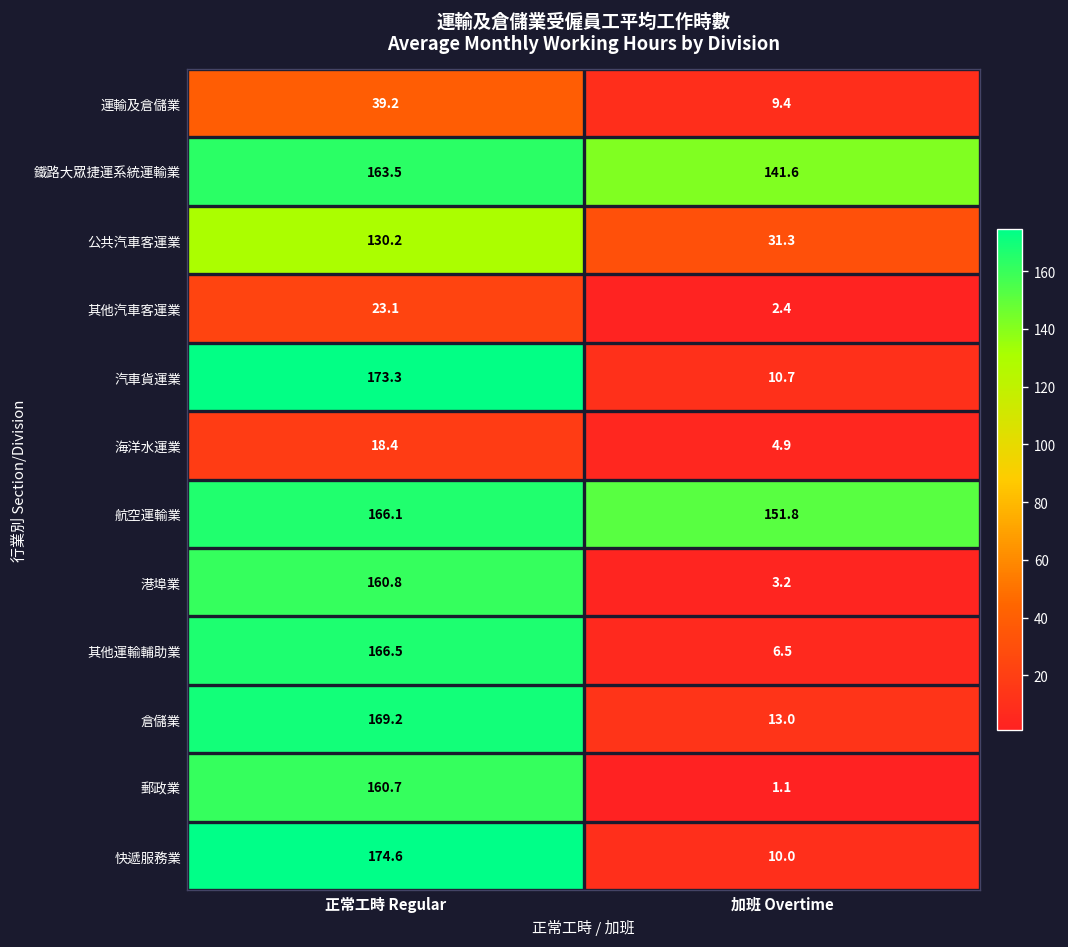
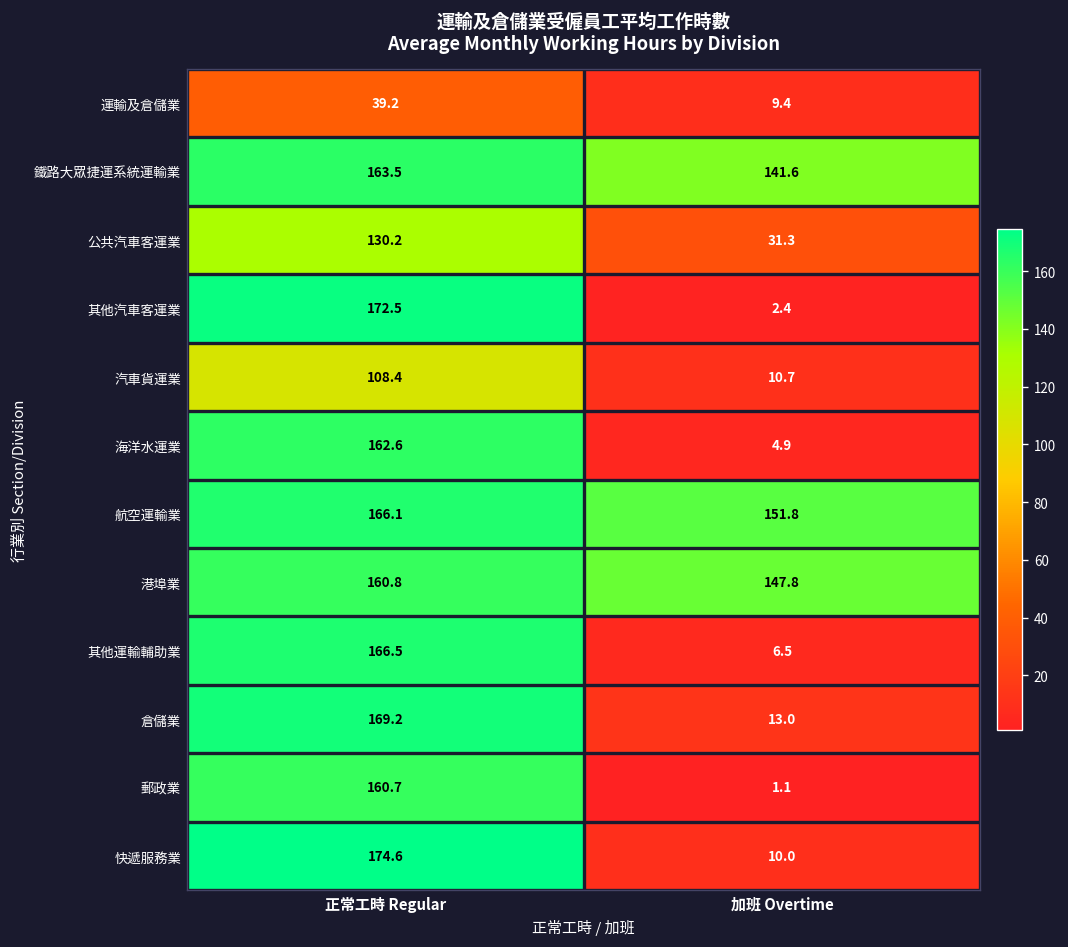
  {
    "運輸及倉儲業": {
      "正常工時 Regular": 39.2,
      "加班 Overtime": 9.4
    },
    "鐵路大眾捷運系統運輸業": {
      "正常工時 Regular": 163.5,
      "加班 Overtime": 141.6
    },
    "公共汽車客運業": {
      "正常工時 Regular": 130.2,
      "加班 Overtime": 31.3
    },
    "其他汽車客運業": {
-     "正常工時 Regular": 23.1,
+     "正常工時 Regular": 172.5,
      "加班 Overtime": 2.4
    },
    "汽車貨運業": {
-     "正常工時 Regular": 173.3,
+     "正常工時 Regular": 108.4,
      "加班 Overtime": 10.7
    },
    "海洋水運業": {
-     "正常工時 Regular": 18.4,
+     "正常工時 Regular": 162.6,
      "加班 Overtime": 4.9
    },
    "航空運輸業": {
      "正常工時 Regular": 166.1,
      "加班 Overtime": 151.8
    },
    "港埠業": {
      "正常工時 Regular": 160.8,
-     "加班 Overtime": 3.2
+     "加班 Overtime": 147.8
    },
    "其他運輸輔助業": {
      "正常工時 Regular": 166.5,
      "加班 Overtime": 6.5
    },
    "倉儲業": {
      "正常工時 Regular": 169.2,
      "加班 Overtime": 13.0
    },
    "郵政業": {
      "正常工時 Regular": 160.7,
      "加班 Overtime": 1.1
    },
    "快遞服務業": {
      "正常工時 Regular": 174.6,
      "加班 Overtime": 10.0
    }
  }
